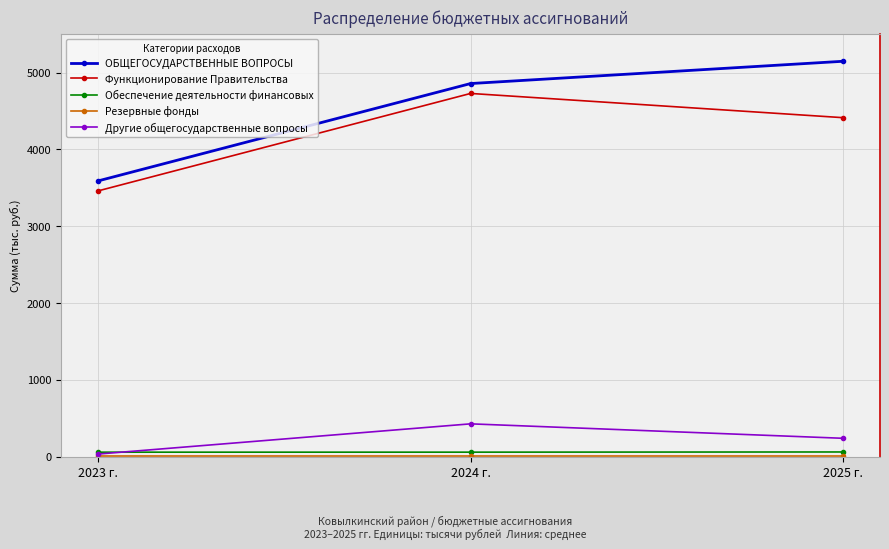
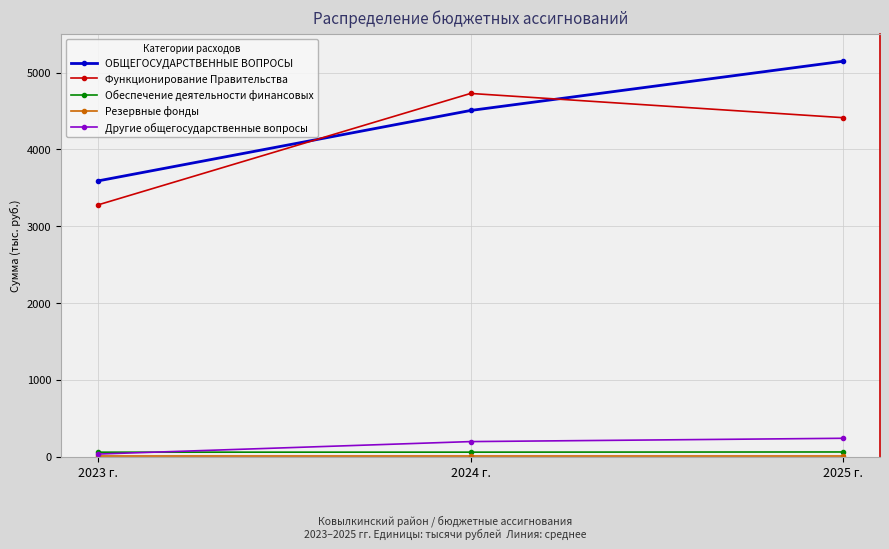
  {
    "ОБЩЕГОСУДАРСТВЕННЫЕ ВОПРОСЫ": {
      "2023 г.": 3600,
-     "2024 г.": 4900,
+     "2024 г.": 4500,
      "2025 г.": 5100
    },
    "Функционирование Правительства": {
-     "2023 г.": 3500,
+     "2023 г.": 3300,
      "2024 г.": 4700,
      "2025 г.": 4400
    },
    "Обеспечение деятельности финансовых": {
      "2024 г.": 100,
      "2025 г.": 100
    },
    "Резервные фонды": {
      "2024 г.": 0,
      "2025 г.": 0
    },
    "Другие общегосударственные вопросы": {
-     "2024 г.": 400,
+     "2024 г.": 200,
      "2025 г.": 200
    }
  }
